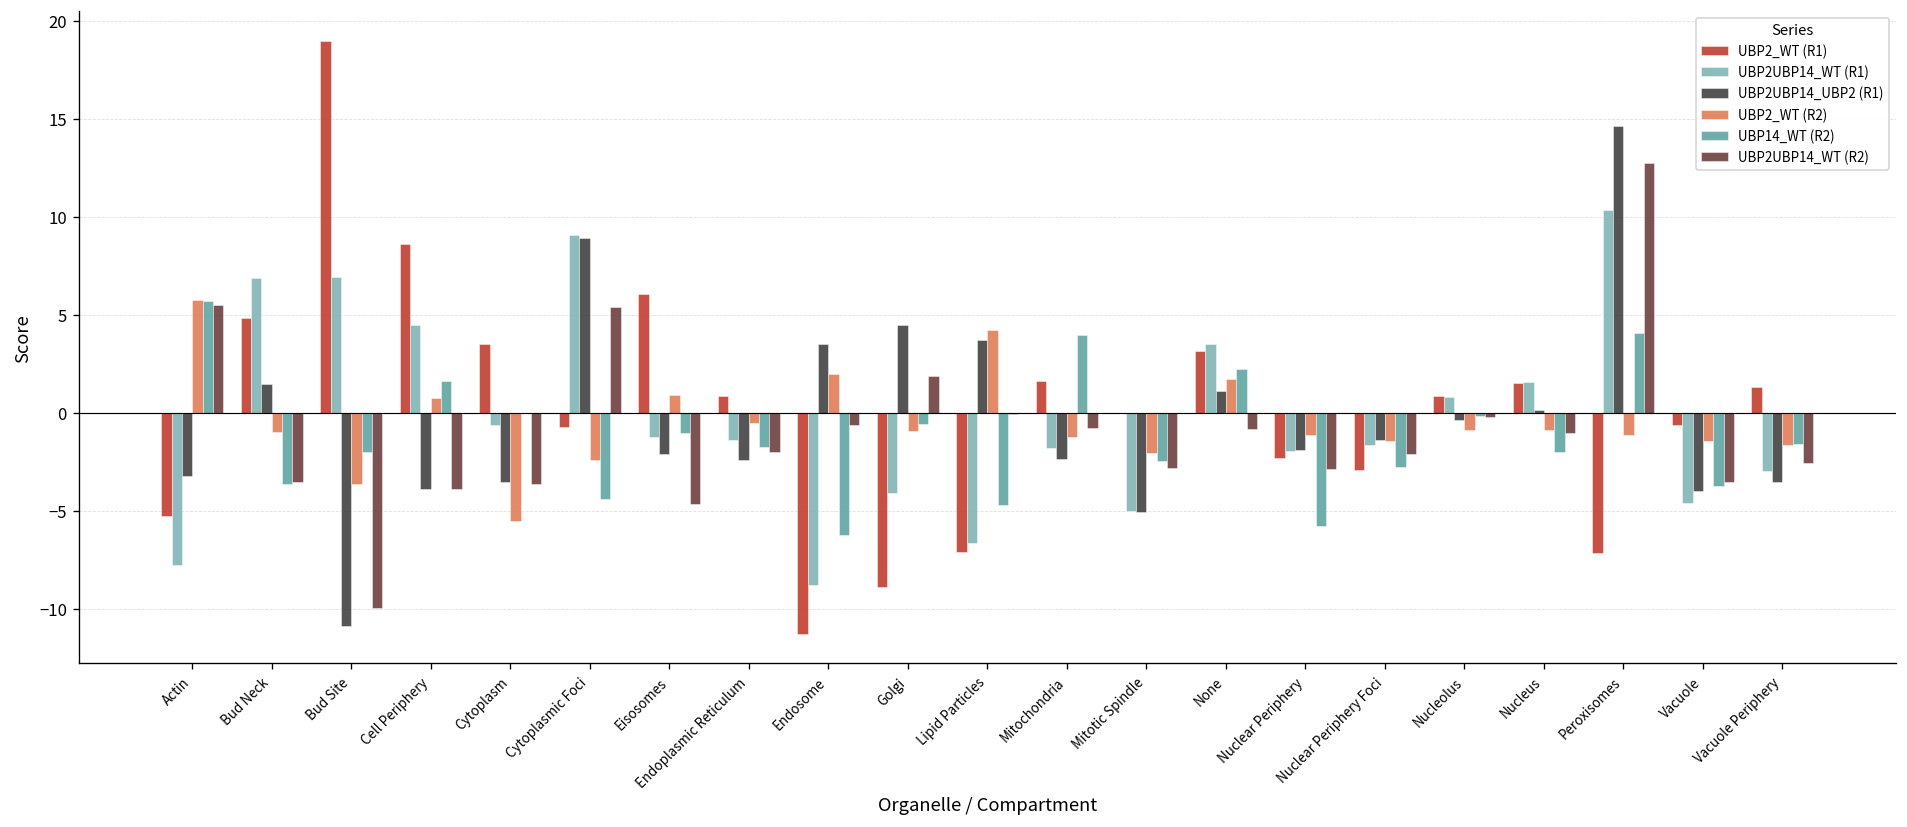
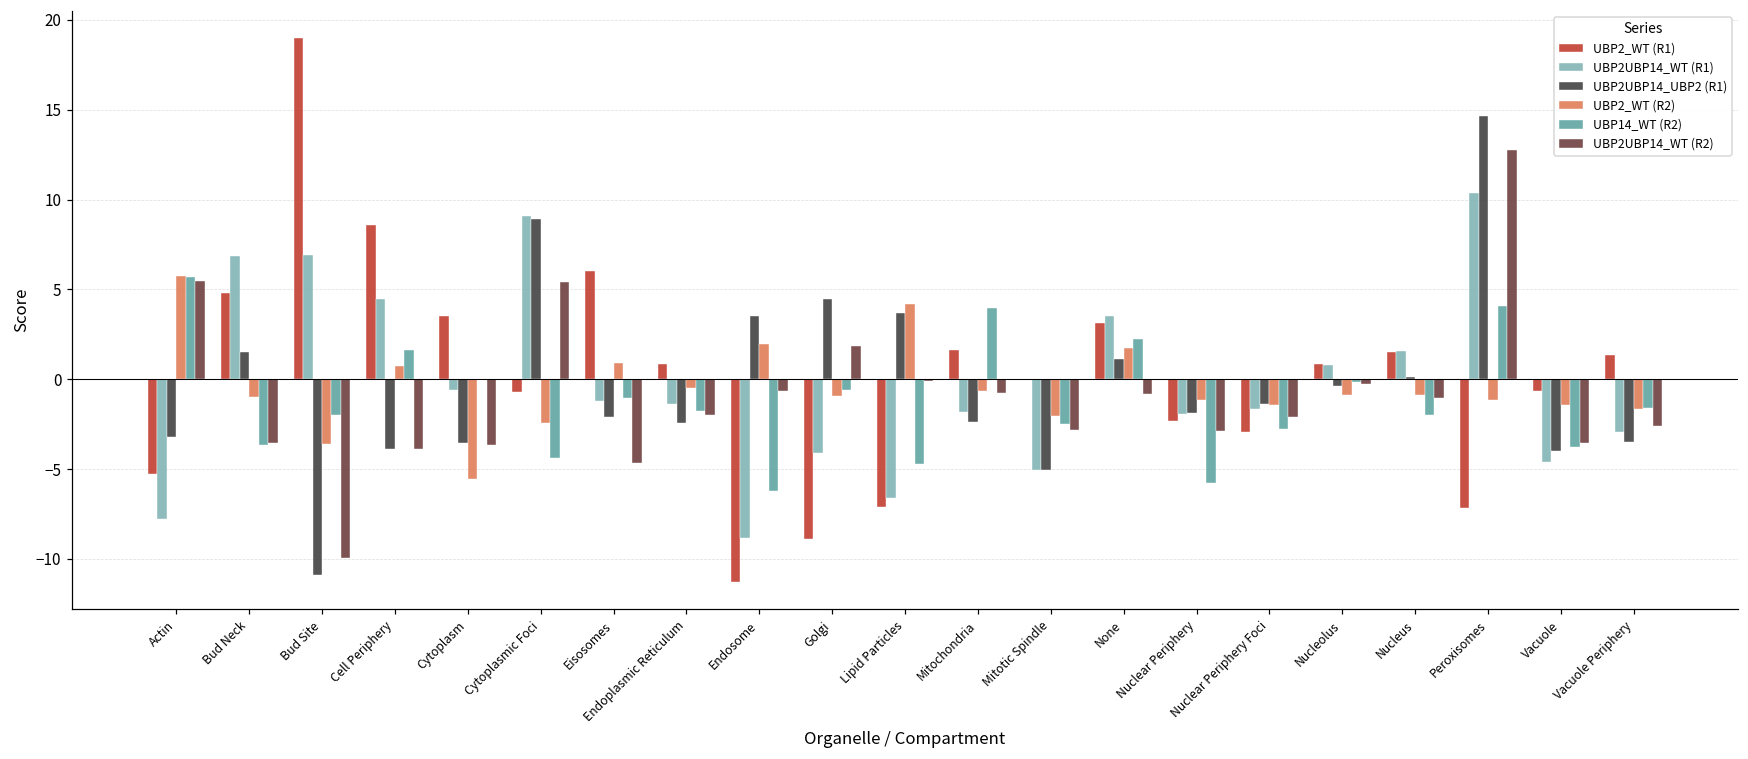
  {
    "UBP2_WT (R1)": {
      "Actin": -5.3,
      "Bud Neck": 4.8,
      "Bud Site": 19.0,
      "Cell Periphery": 8.6,
      "Cytoplasm": 3.5,
      "Cytoplasmic Foci": -0.7,
      "Eisosomes": 6.1,
      "Endoplasmic Reticulum": 0.8,
      "Endosome": -11.3,
      "Golgi": -8.9,
      "Lipid Particles": -7.1,
      "Mitochondria": 1.6,
      "None": 3.2,
      "Nuclear Periphery": -2.3,
      "Nuclear Periphery Foci": -2.9,
      "Nucleolus": 0.9,
      "Nucleus": 1.5,
      "Peroxisomes": -7.2,
      "Vacuole": -0.6,
      "Vacuole Periphery": 1.3
    },
    "UBP2_WT (R2)": {
      "Actin": 5.7,
      "Bud Neck": -1.0,
      "Bud Site": -3.6,
      "Cell Periphery": 0.8,
      "Cytoplasm": -5.5,
      "Cytoplasmic Foci": -2.4,
      "Eisosomes": 0.9,
      "Endoplasmic Reticulum": -0.5,
      "Endosome": 2.0,
      "Golgi": -0.9,
      "Lipid Particles": 4.2,
-     "Mitochondria": -1.2,
+     "Mitochondria": -0.6,
      "Mitotic Spindle": -2.0,
      "None": 1.7,
      "Nuclear Periphery": -1.2,
      "Nuclear Periphery Foci": -1.4,
      "Nucleolus": -0.9,
      "Nucleus": -0.9,
      "Peroxisomes": -1.1,
      "Vacuole": -1.4,
      "Vacuole Periphery": -1.7
    }
  }
